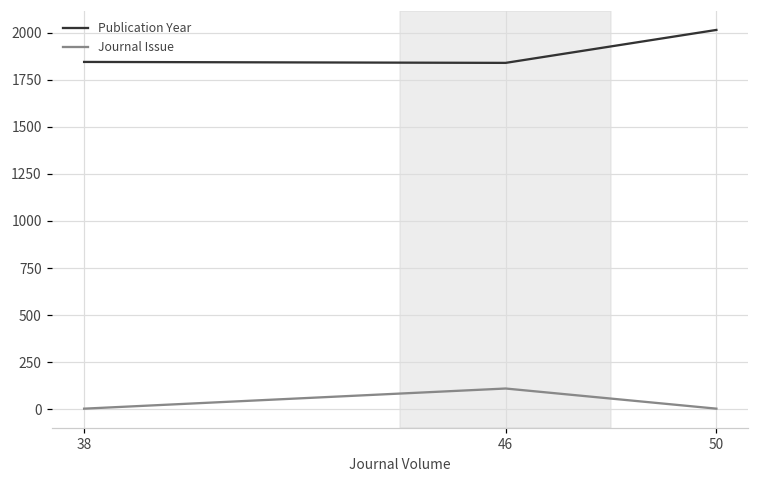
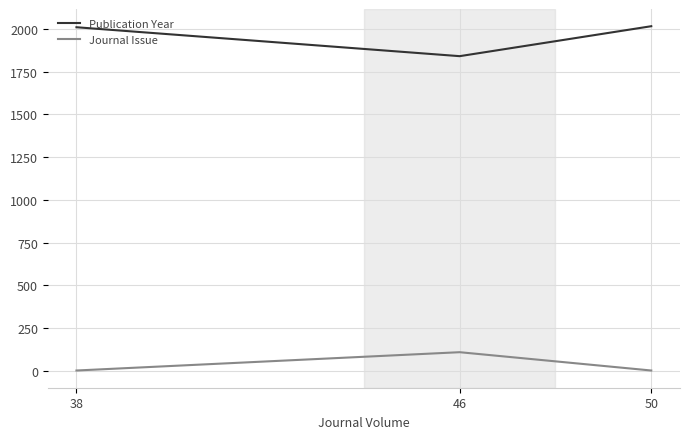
  {
    "Publication Year": {
-     "38": 1850,
+     "38": 2010,
      "46": 1840,
      "50": 2020
    },
    "Journal Issue": {
      "38": 0,
      "46": 110,
      "50": 0
    }
  }
